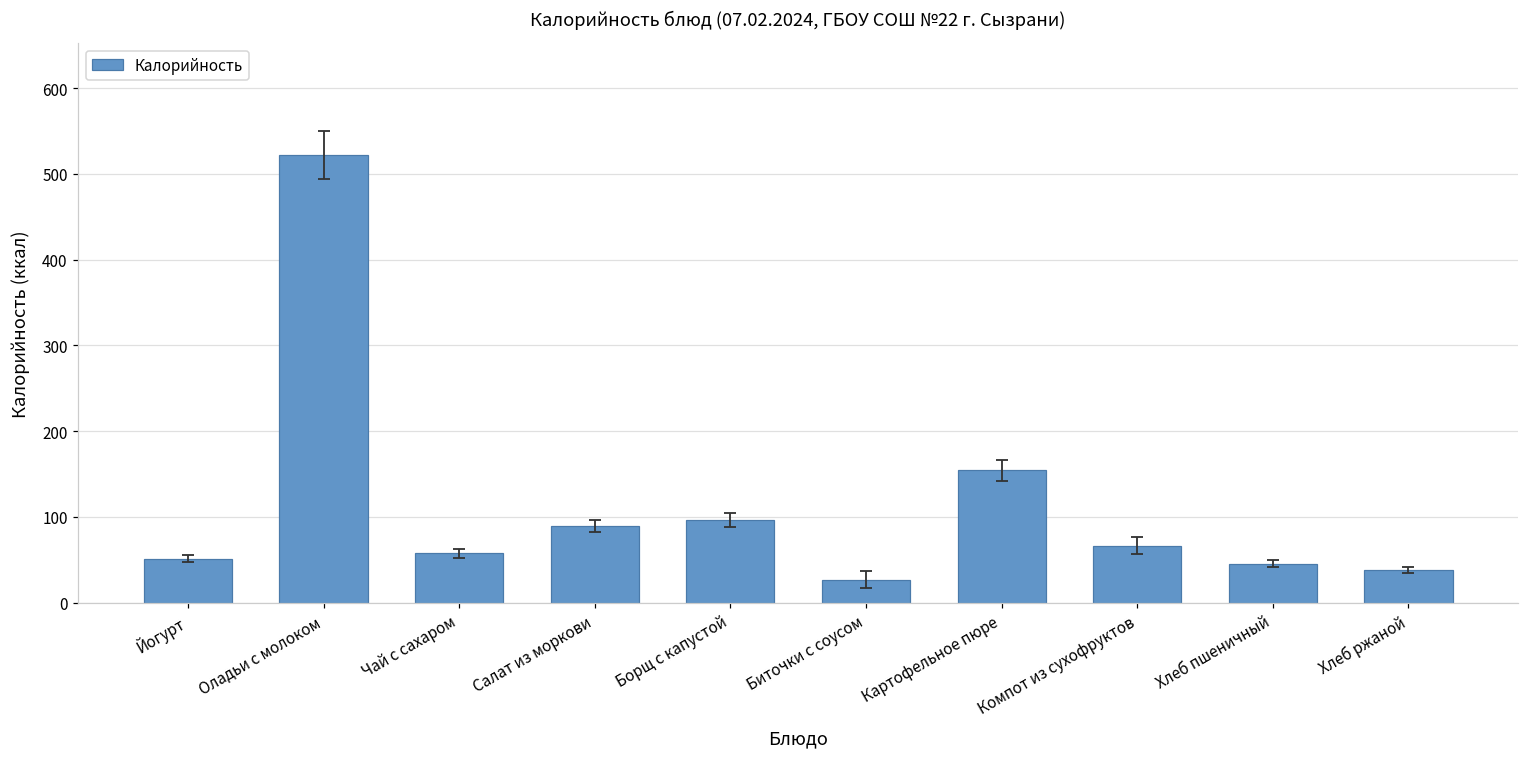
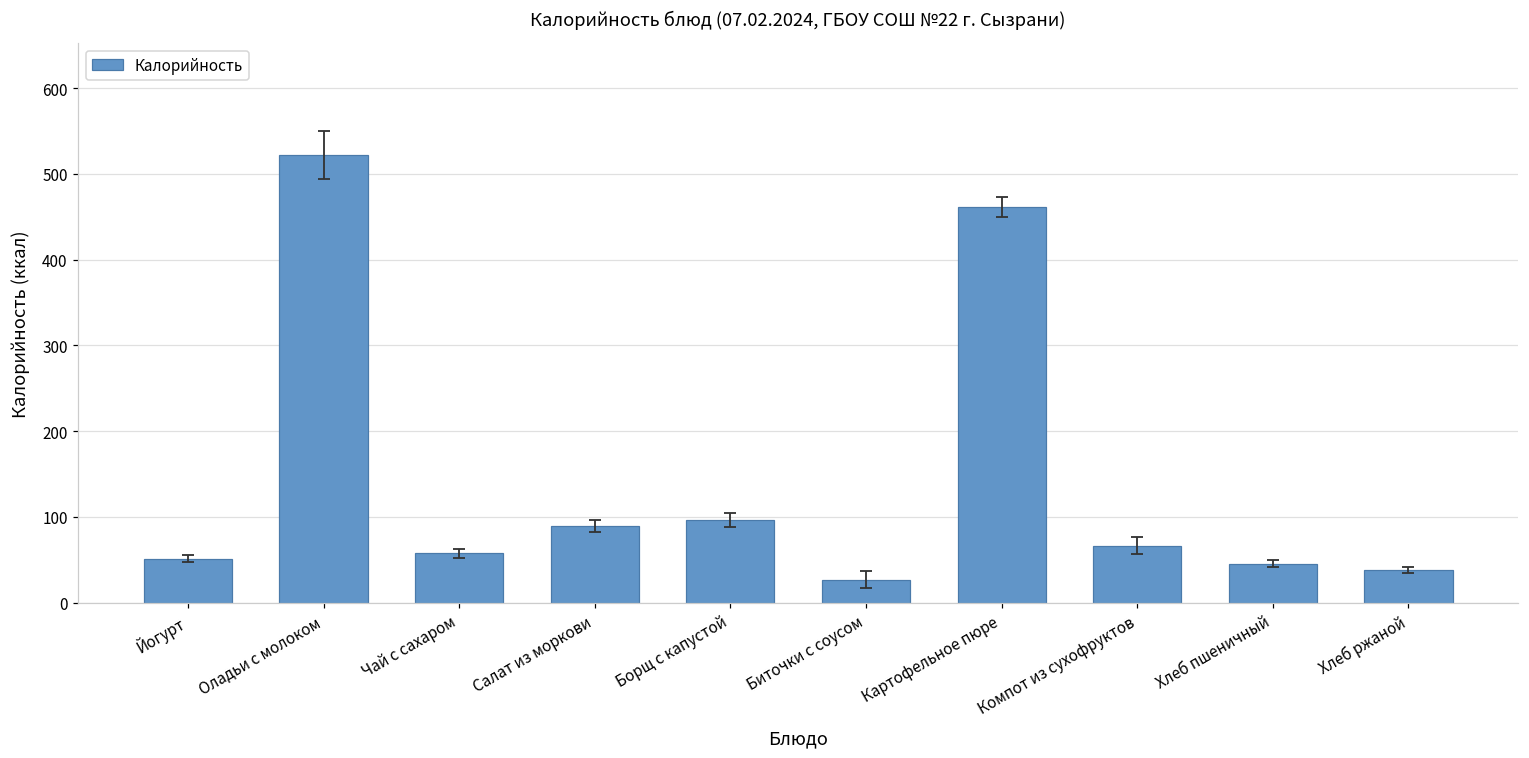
  {
    "Калорийность": {
      "Йогурт": 50,
      "Оладьи с молоком": 520,
      "Чай с сахаром": 60,
      "Салат из моркови": 90,
      "Борщ с капустой": 100,
      "Биточки с соусом": 30,
-     "Картофельное пюре": 150,
+     "Картофельное пюре": 460,
      "Компот из сухофруктов": 70,
      "Хлеб пшеничный": 50,
      "Хлеб ржаной": 40
    }
  }
